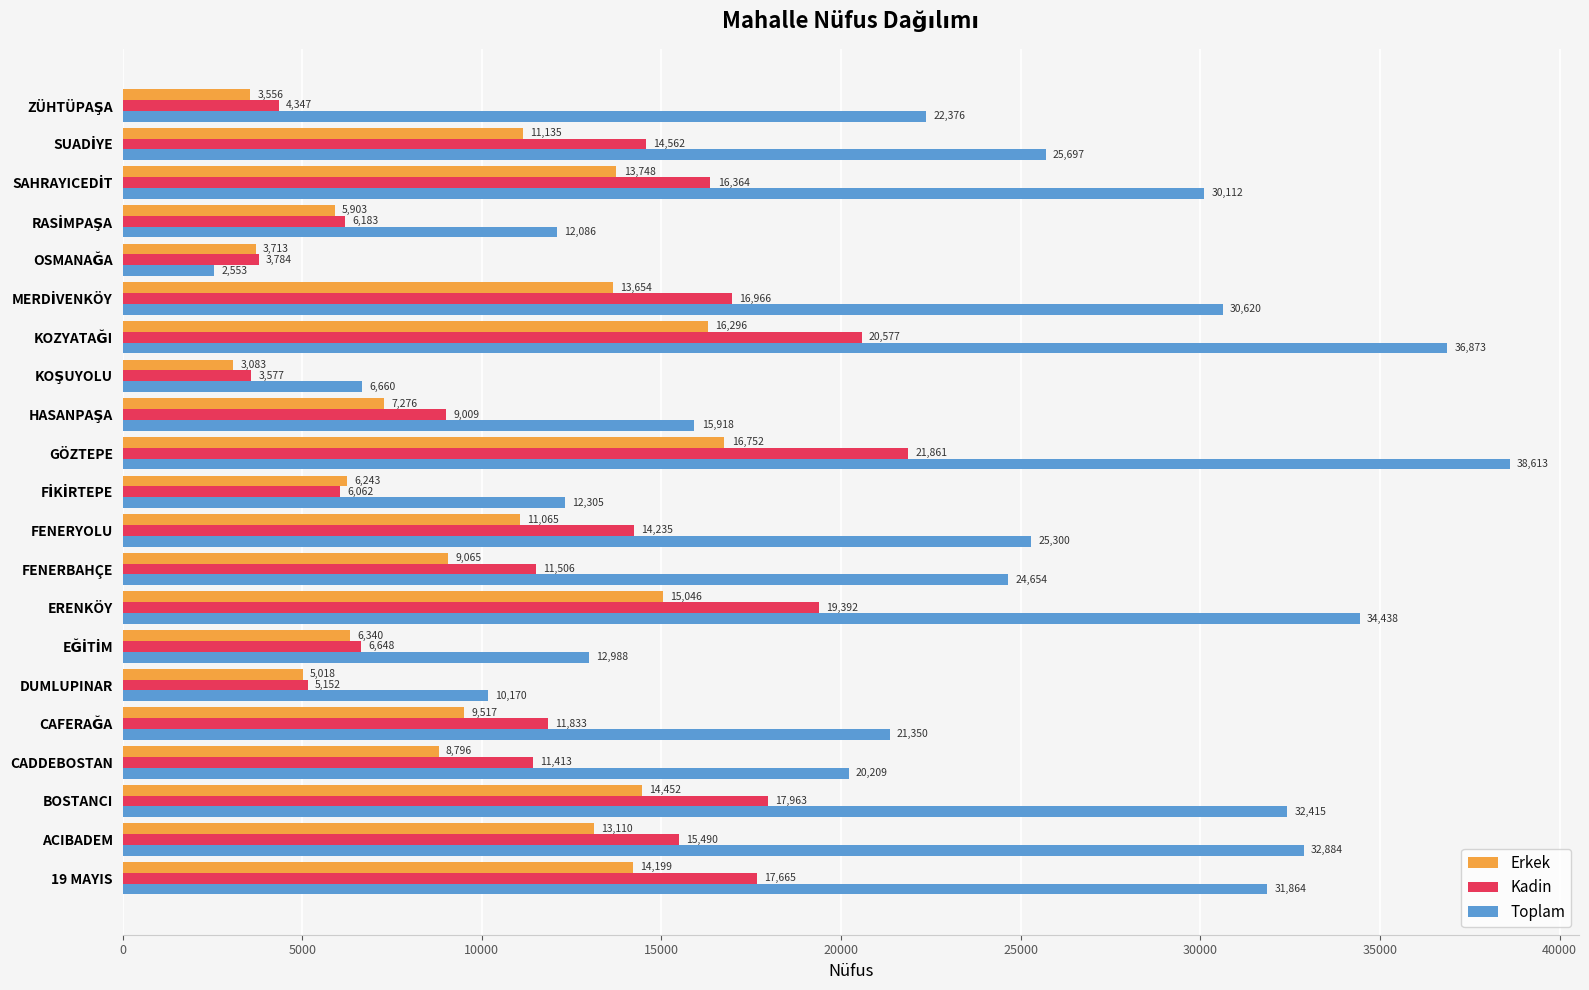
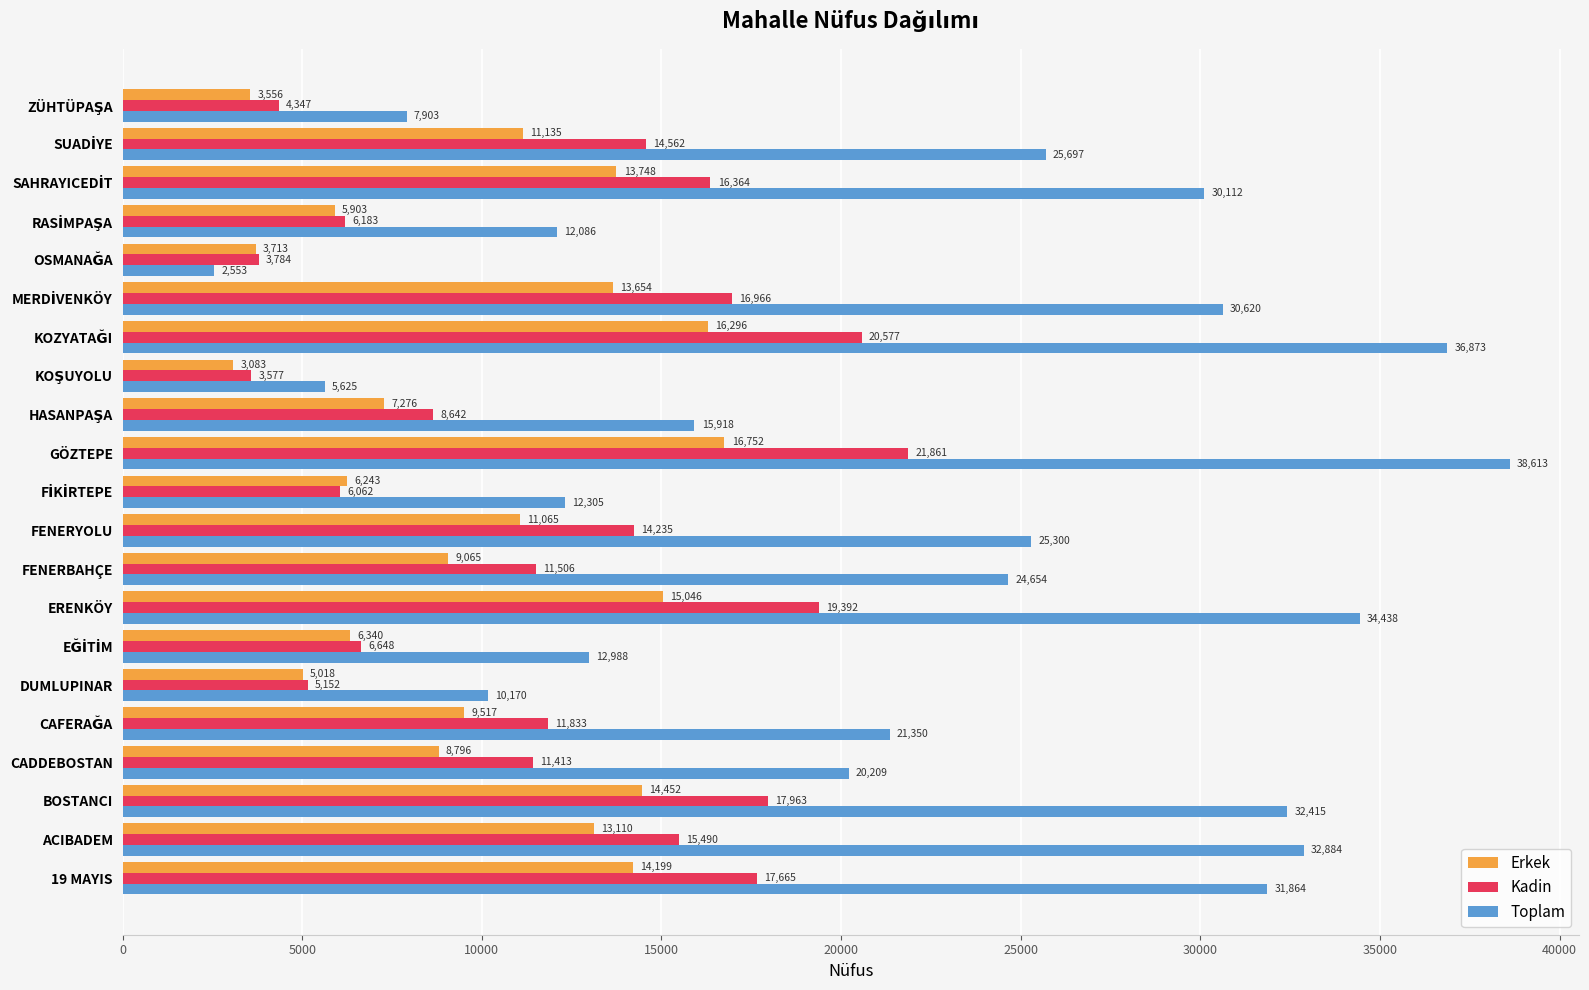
  {
    "Erkek": {
      "ZÜHTÜPAŞA": "3,556",
      "SUADİYE": "11,135",
      "SAHRAYICEDİT": "13,748",
      "RASİMPAŞA": "5,903",
      "OSMANAĞA": "3,713",
      "MERDİVENKÖY": "13,654",
      "KOZYATAĞI": "16,296",
      "KOŞUYOLU": "3,083",
      "HASANPAŞA": "7,276",
      "GÖZTEPE": "16,752",
      "FİKİRTEPE": "6,243",
      "FENERYOLU": "11,065",
      "FENERBAHÇE": "9,065",
      "ERENKÖY": "15,046",
      "EĞİTİM": "6,340",
      "DUMLUPINAR": "5,018",
      "CAFERAĞA": "9,517",
      "CADDEBOSTAN": "8,796",
      "BOSTANCI": "14,452",
      "ACIBADEM": "13,110",
      "19 MAYIS": "14,199"
    },
    "Kadin": {
      "ZÜHTÜPAŞA": "4,347",
      "SUADİYE": "14,562",
      "SAHRAYICEDİT": "16,364",
      "RASİMPAŞA": "6,183",
      "OSMANAĞA": "3,784",
      "MERDİVENKÖY": "16,966",
      "KOZYATAĞI": "20,577",
      "KOŞUYOLU": "3,577",
-     "HASANPAŞA": "9,009",
+     "HASANPAŞA": "8,642",
      "GÖZTEPE": "21,861",
      "FİKİRTEPE": "6,062",
      "FENERYOLU": "14,235",
      "FENERBAHÇE": "11,506",
      "ERENKÖY": "19,392",
      "EĞİTİM": "6,648",
      "DUMLUPINAR": "5,152",
      "CAFERAĞA": "11,833",
      "CADDEBOSTAN": "11,413",
      "BOSTANCI": "17,963",
      "ACIBADEM": "15,490",
      "19 MAYIS": "17,665"
    },
    "Toplam": {
-     "ZÜHTÜPAŞA": "22,376",
+     "ZÜHTÜPAŞA": "7,903",
      "SUADİYE": "25,697",
      "SAHRAYICEDİT": "30,112",
      "RASİMPAŞA": "12,086",
      "OSMANAĞA": "2,553",
      "MERDİVENKÖY": "30,620",
      "KOZYATAĞI": "36,873",
-     "KOŞUYOLU": "6,660",
+     "KOŞUYOLU": "5,625",
      "HASANPAŞA": "15,918",
      "GÖZTEPE": "38,613",
      "FİKİRTEPE": "12,305",
      "FENERYOLU": "25,300",
      "FENERBAHÇE": "24,654",
      "ERENKÖY": "34,438",
      "EĞİTİM": "12,988",
      "DUMLUPINAR": "10,170",
      "CAFERAĞA": "21,350",
      "CADDEBOSTAN": "20,209",
      "BOSTANCI": "32,415",
      "ACIBADEM": "32,884",
      "19 MAYIS": "31,864"
    }
  }
